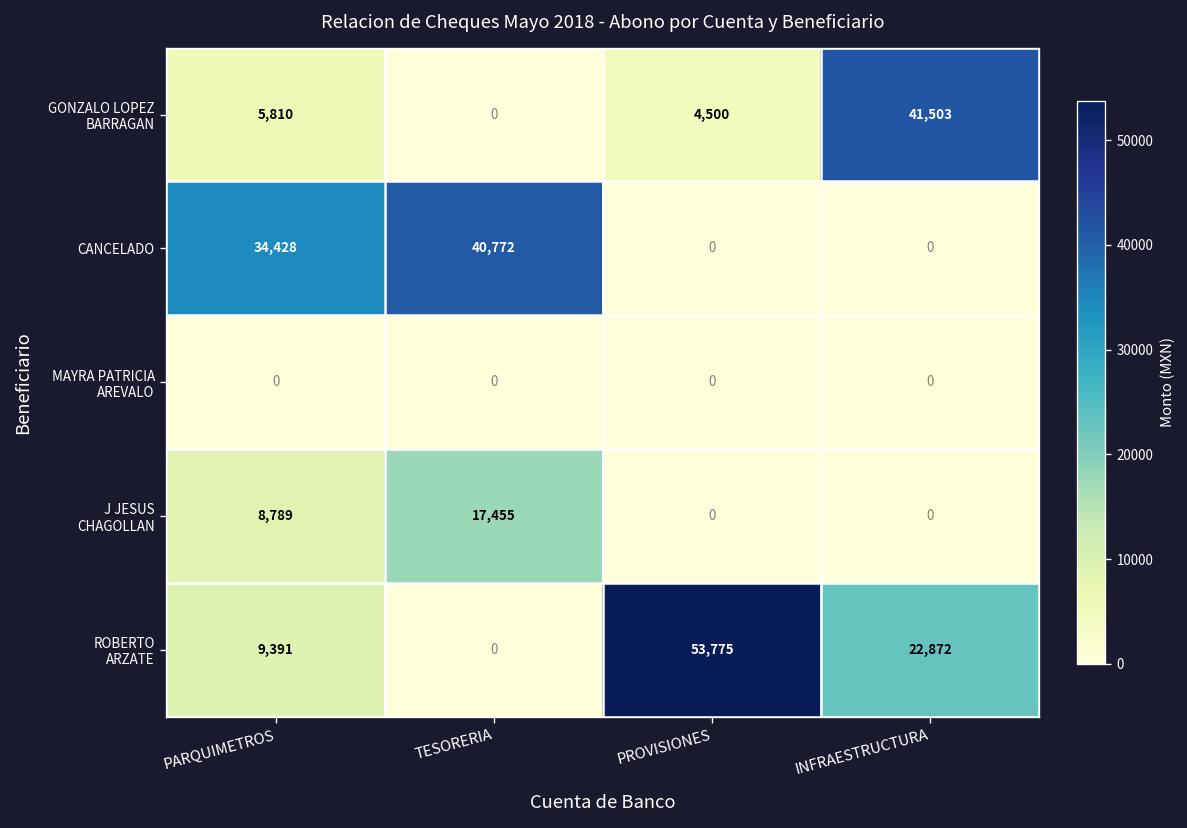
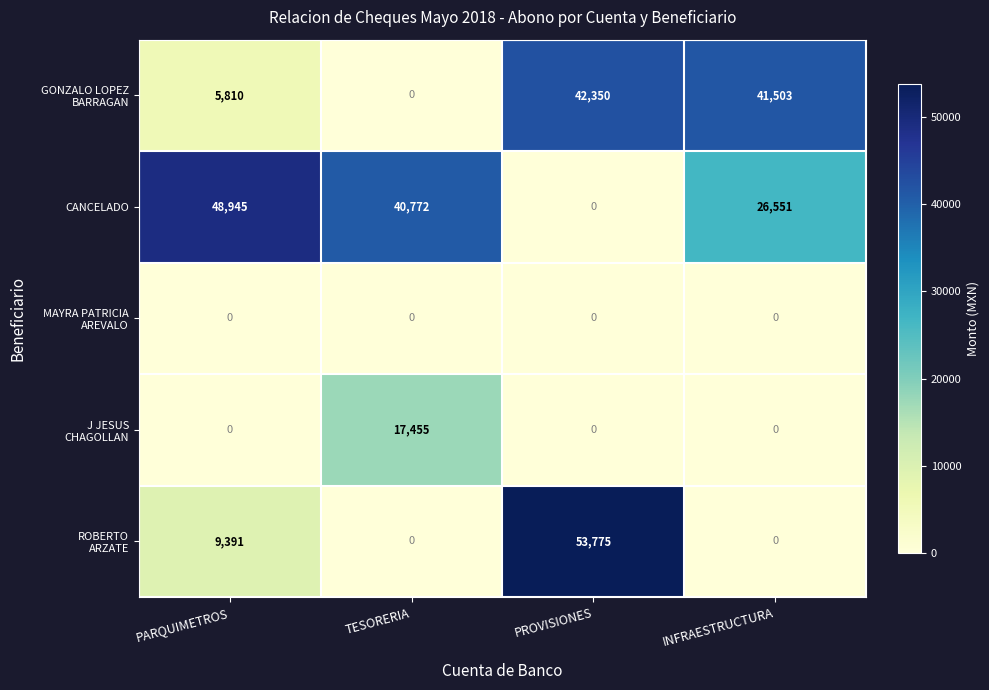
  {
    "GONZALO LOPEZ BARRAGAN": {
      "PARQUIMETROS": "5,810",
      "TESORERIA": "0",
-     "PROVISIONES": "4,500",
+     "PROVISIONES": "42,350",
      "INFRAESTRUCTURA": "41,503"
    },
    "CANCELADO": {
-     "PARQUIMETROS": "34,428",
+     "PARQUIMETROS": "48,945",
      "TESORERIA": "40,772",
      "PROVISIONES": "0",
-     "INFRAESTRUCTURA": "0"
+     "INFRAESTRUCTURA": "26,551"
    },
    "MAYRA PATRICIA AREVALO": {
      "PARQUIMETROS": "0",
      "TESORERIA": "0",
      "PROVISIONES": "0",
      "INFRAESTRUCTURA": "0"
    },
    "J JESUS CHAGOLLAN": {
-     "PARQUIMETROS": "8,789",
+     "PARQUIMETROS": "0",
      "TESORERIA": "17,455",
      "PROVISIONES": "0",
      "INFRAESTRUCTURA": "0"
    },
    "ROBERTO ARZATE": {
      "PARQUIMETROS": "9,391",
      "TESORERIA": "0",
      "PROVISIONES": "53,775",
-     "INFRAESTRUCTURA": "22,872"
+     "INFRAESTRUCTURA": "0"
    }
  }
